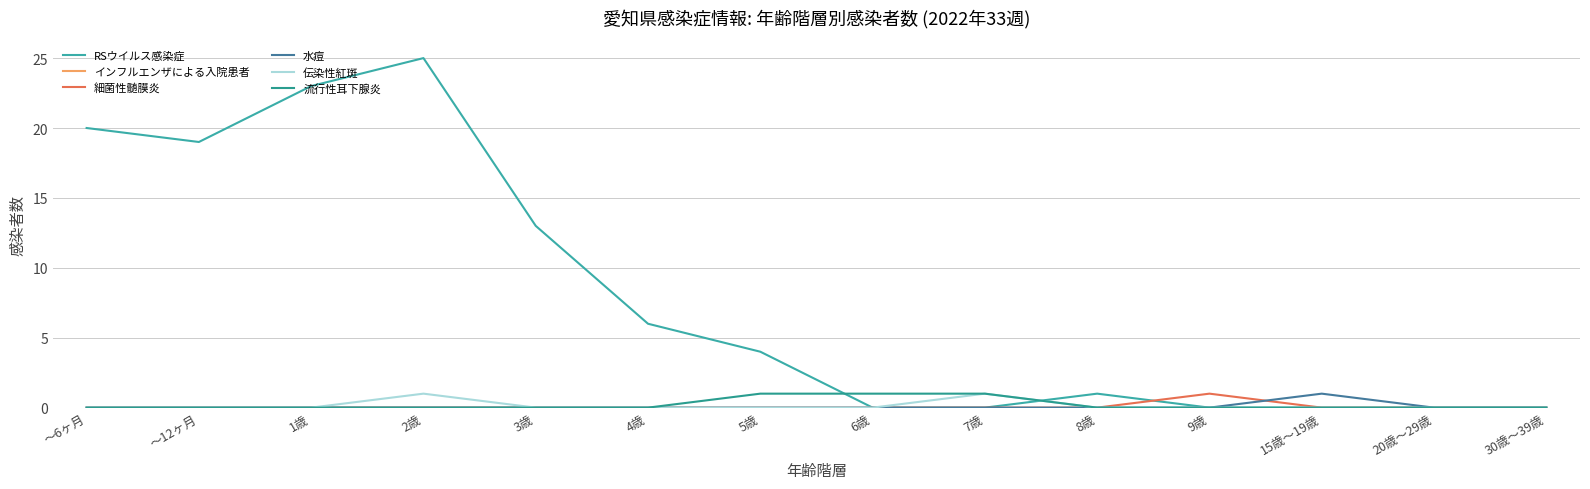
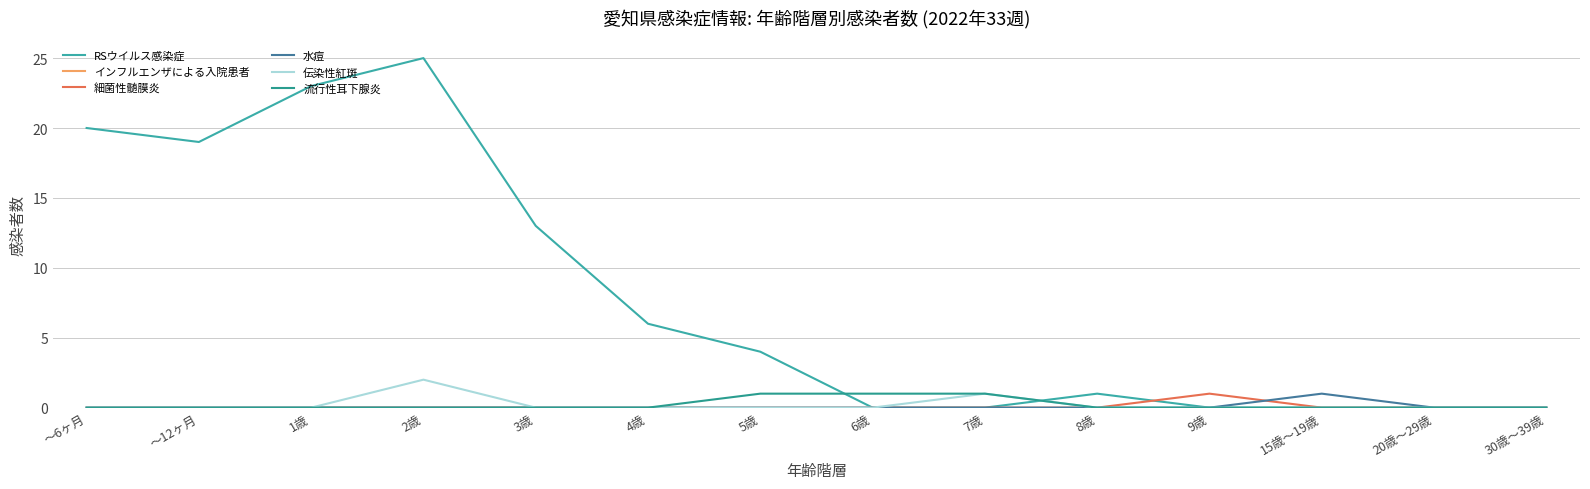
  {
    "伝染性紅斑": {
-     "2歳": 1
+     "2歳": 2
    }
  }
